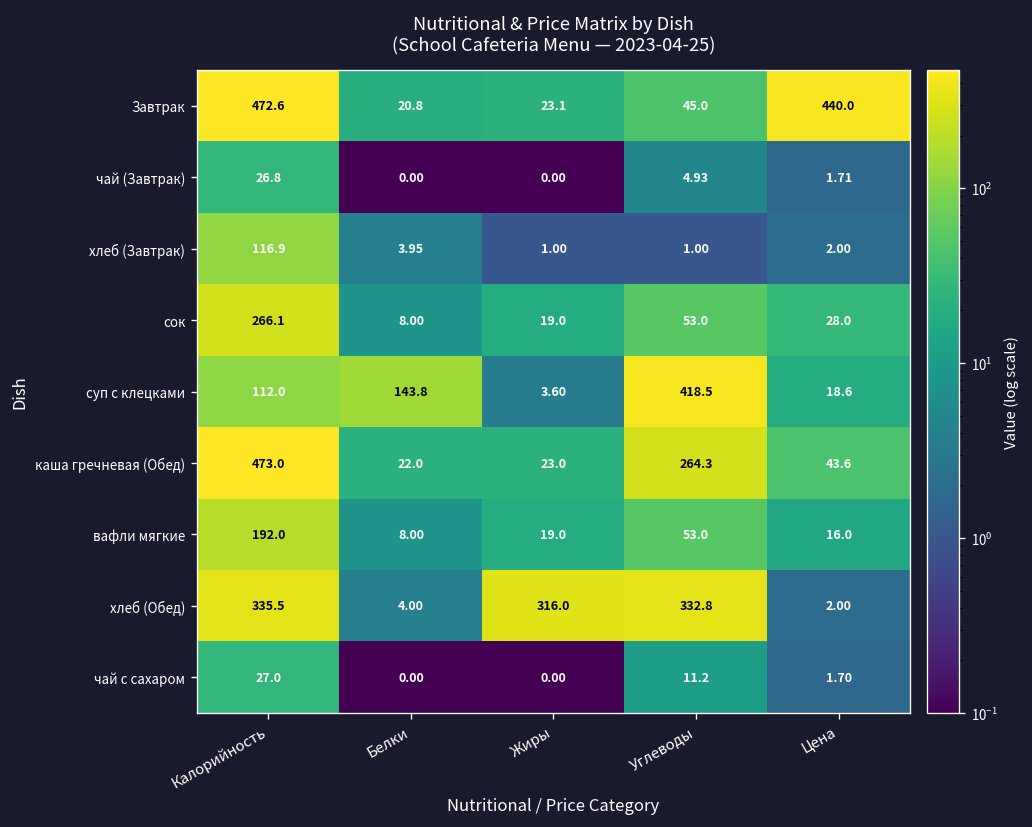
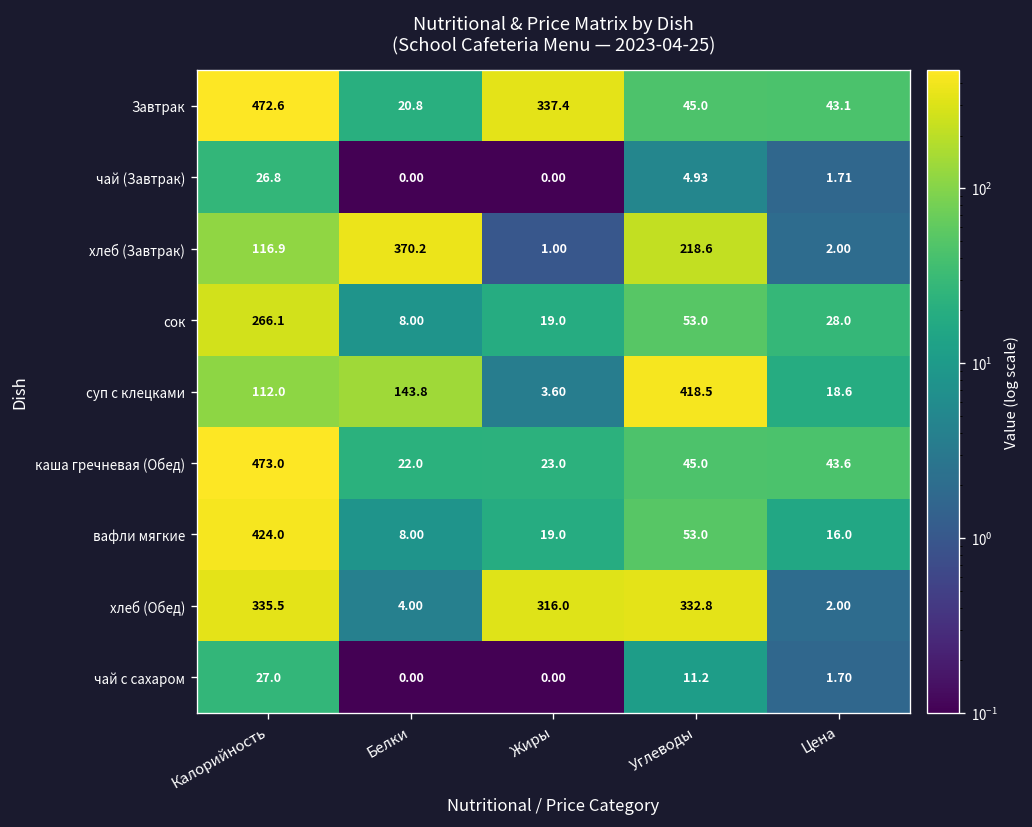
  {
    "Завтрак": {
      "Калорийность": 472.6,
      "Белки": 20.8,
-     "Жиры": 23.1,
+     "Жиры": 337.4,
      "Углеводы": 45.0,
-     "Цена": 440.0
+     "Цена": 43.1
    },
    "чай (Завтрак)": {
      "Калорийность": 26.8,
      "Белки": 0.00,
      "Жиры": 0.00,
      "Углеводы": 4.93,
      "Цена": 1.71
    },
    "хлеб (Завтрак)": {
      "Калорийность": 116.9,
-     "Белки": 3.95,
+     "Белки": 370.2,
      "Жиры": 1.00,
-     "Углеводы": 1.00,
+     "Углеводы": 218.6,
      "Цена": 2.00
    },
    "сок": {
      "Калорийность": 266.1,
      "Белки": 8.00,
      "Жиры": 19.0,
      "Углеводы": 53.0,
      "Цена": 28.0
    },
    "суп с клецками": {
      "Калорийность": 112.0,
      "Белки": 143.8,
      "Жиры": 3.60,
      "Углеводы": 418.5,
      "Цена": 18.6
    },
    "каша гречневая (Обед)": {
      "Калорийность": 473.0,
      "Белки": 22.0,
      "Жиры": 23.0,
-     "Углеводы": 264.3,
+     "Углеводы": 45.0,
      "Цена": 43.6
    },
    "вафли мягкие": {
-     "Калорийность": 192.0,
+     "Калорийность": 424.0,
      "Белки": 8.00,
      "Жиры": 19.0,
      "Углеводы": 53.0,
      "Цена": 16.0
    },
    "хлеб (Обед)": {
      "Калорийность": 335.5,
      "Белки": 4.00,
      "Жиры": 316.0,
      "Углеводы": 332.8,
      "Цена": 2.00
    },
    "чай с сахаром": {
      "Калорийность": 27.0,
      "Белки": 0.00,
      "Жиры": 0.00,
      "Углеводы": 11.2,
      "Цена": 1.70
    }
  }
